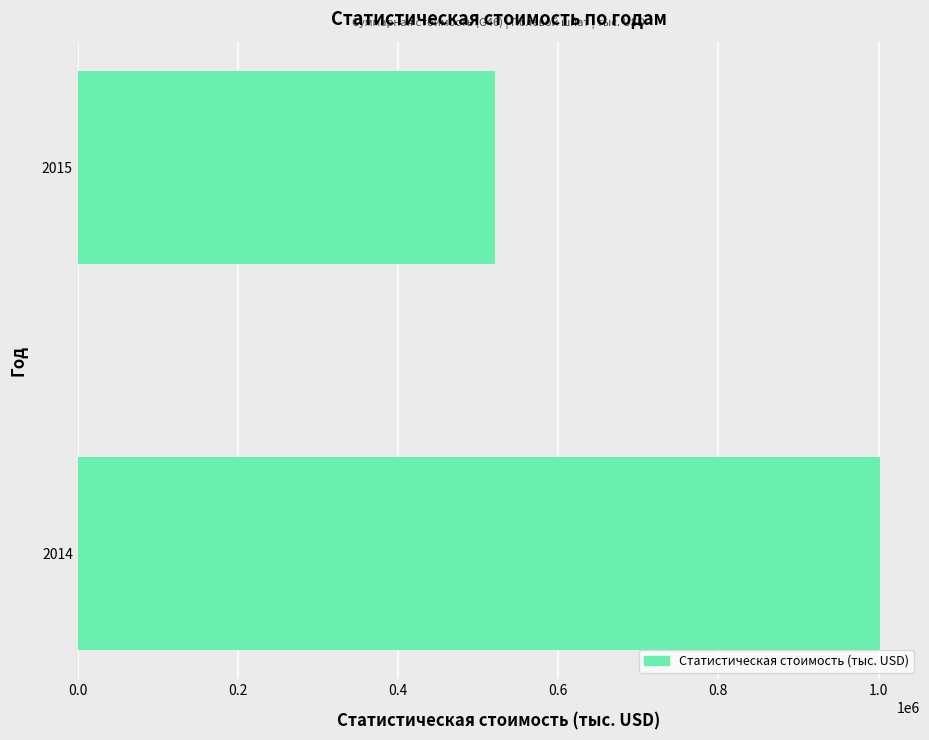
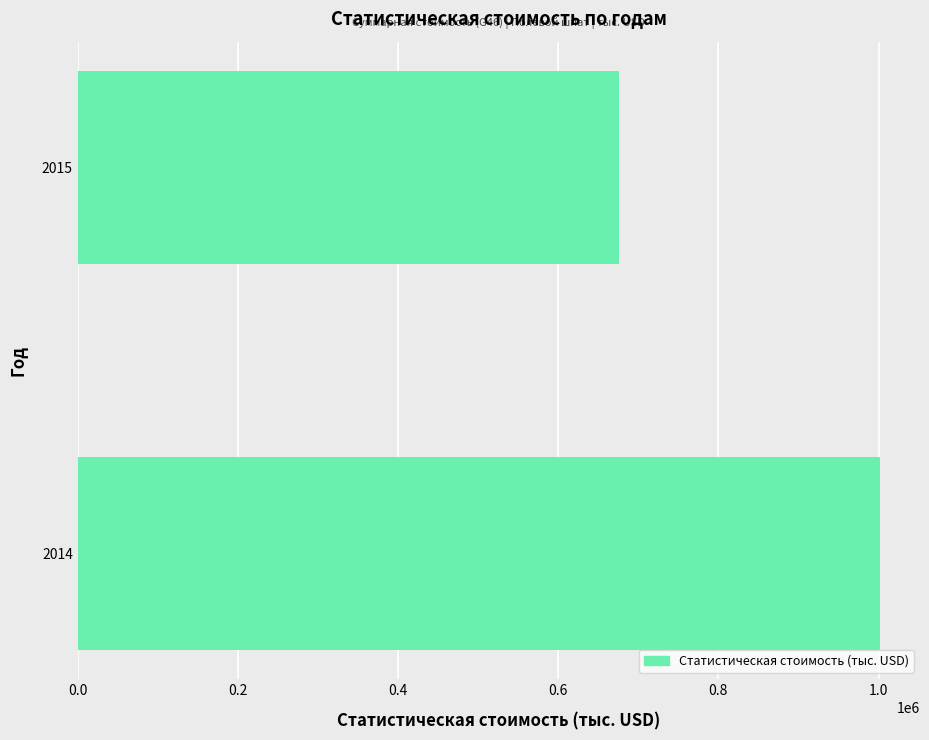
  {
-   "2015": 520000,
+   "2015": 680000,
    "2014": 1000000
  }
